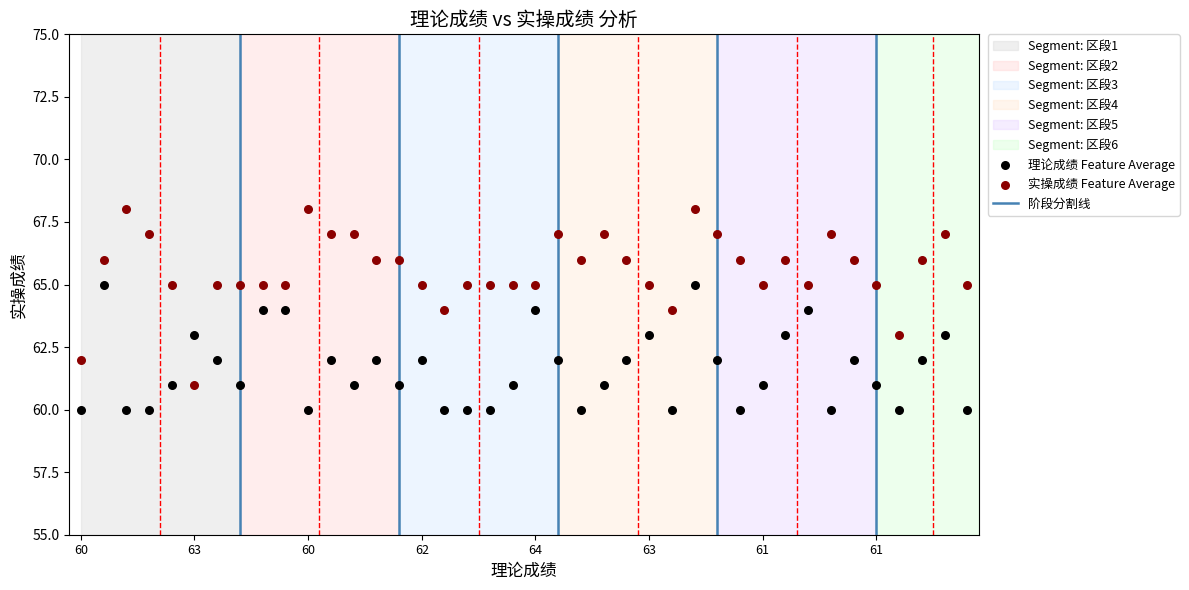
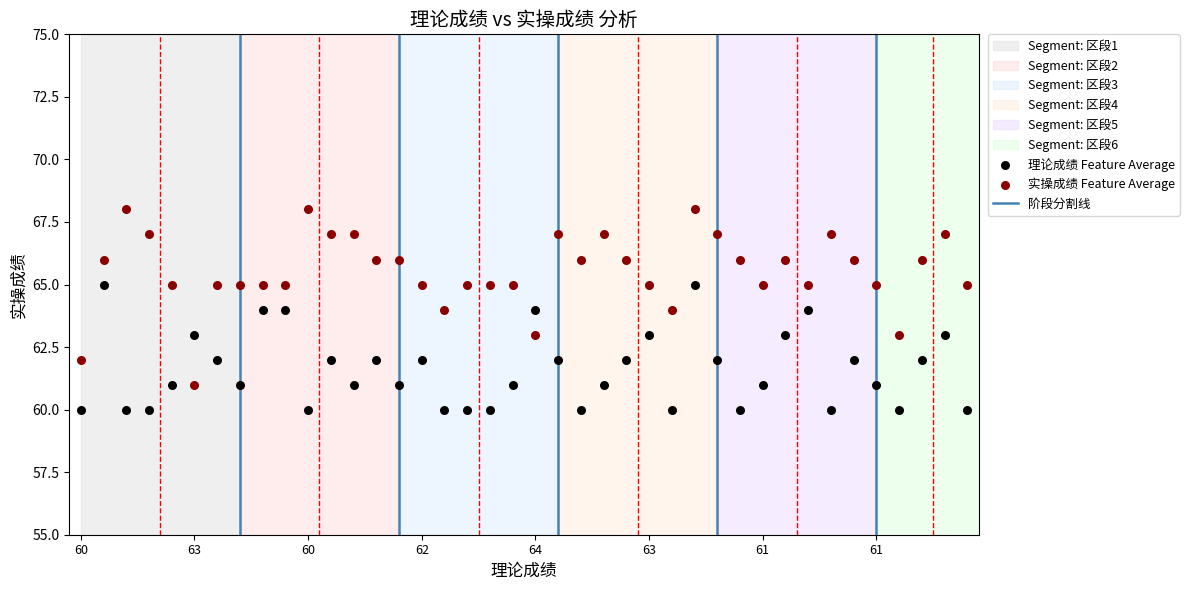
  {
    "实操成绩 Feature Average": {
-     "64": 65
+     "64": 63
    }
  }
